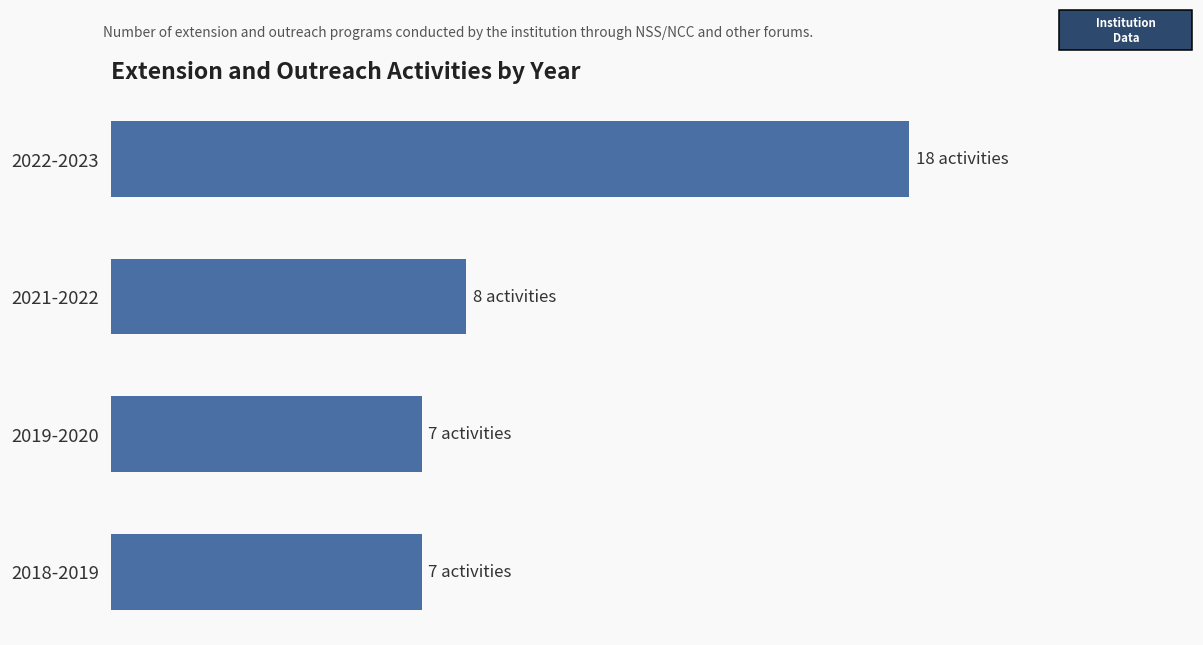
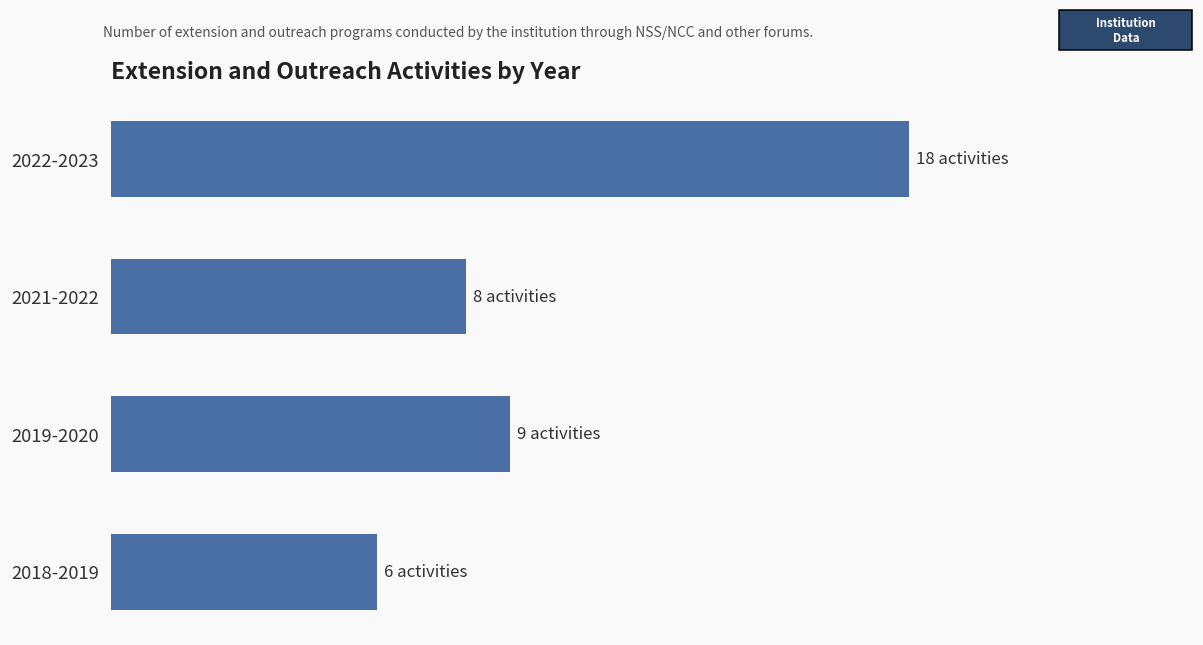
  {
    "2022-2023": 18,
    "2021-2022": 8,
-   "2019-2020": 7,
-   "2018-2019": 7
+   "2019-2020": 9,
+   "2018-2019": 6
  }
